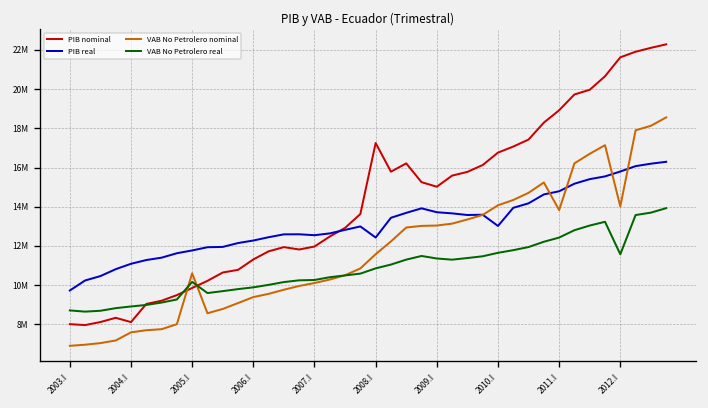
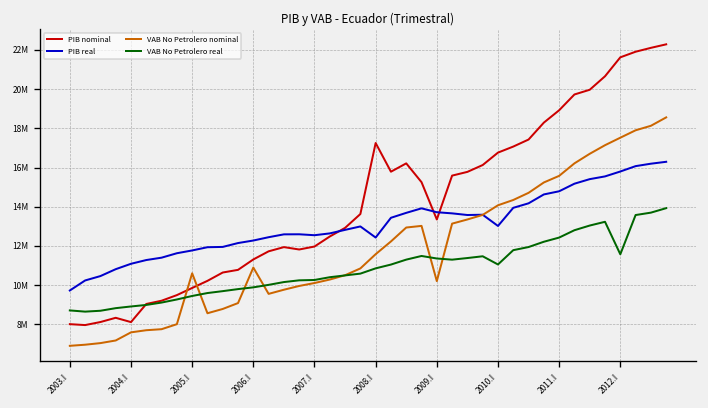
  {
    "PIB nominal": {
      "2003.I": 8000000,
      "2004.I": 8100000,
      "2005.I": 9900000,
      "2006.I": 11300000,
      "2007.I": 12000000,
      "2008.I": 17300000,
-     "2009.I": 15000000,
+     "2009.I": 13400000,
      "2010.I": 16800000,
      "2011.I": 18900000,
      "2012.I": 21600000
    },
    "PIB real": {
      "2003.I": 9700000,
      "2004.I": 11100000,
      "2005.I": 11800000,
      "2006.I": 12300000,
      "2007.I": 12500000,
      "2008.I": 12400000,
      "2009.I": 13700000,
      "2010.I": 13000000,
      "2011.I": 14800000,
      "2012.I": 15800000
    },
    "VAB No Petrolero nominal": {
      "2003.I": 6900000,
      "2004.I": 7600000,
      "2005.I": 10600000,
-     "2006.I": 9400000,
+     "2006.I": 10900000,
      "2007.I": 10100000,
      "2008.I": 11600000,
-     "2009.I": 13000000,
+     "2009.I": 10200000,
      "2010.I": 14100000,
-     "2011.I": 13800000,
-     "2012.I": 14000000
+     "2011.I": 15600000,
+     "2012.I": 17500000
    },
    "VAB No Petrolero real": {
      "2003.I": 8700000,
      "2004.I": 8900000,
-     "2005.I": 10200000,
+     "2005.I": 9400000,
      "2006.I": 9900000,
      "2007.I": 10300000,
      "2008.I": 10900000,
      "2009.I": 11400000,
-     "2010.I": 11700000,
+     "2010.I": 11100000,
      "2011.I": 12400000,
      "2012.I": 11600000
    }
  }
